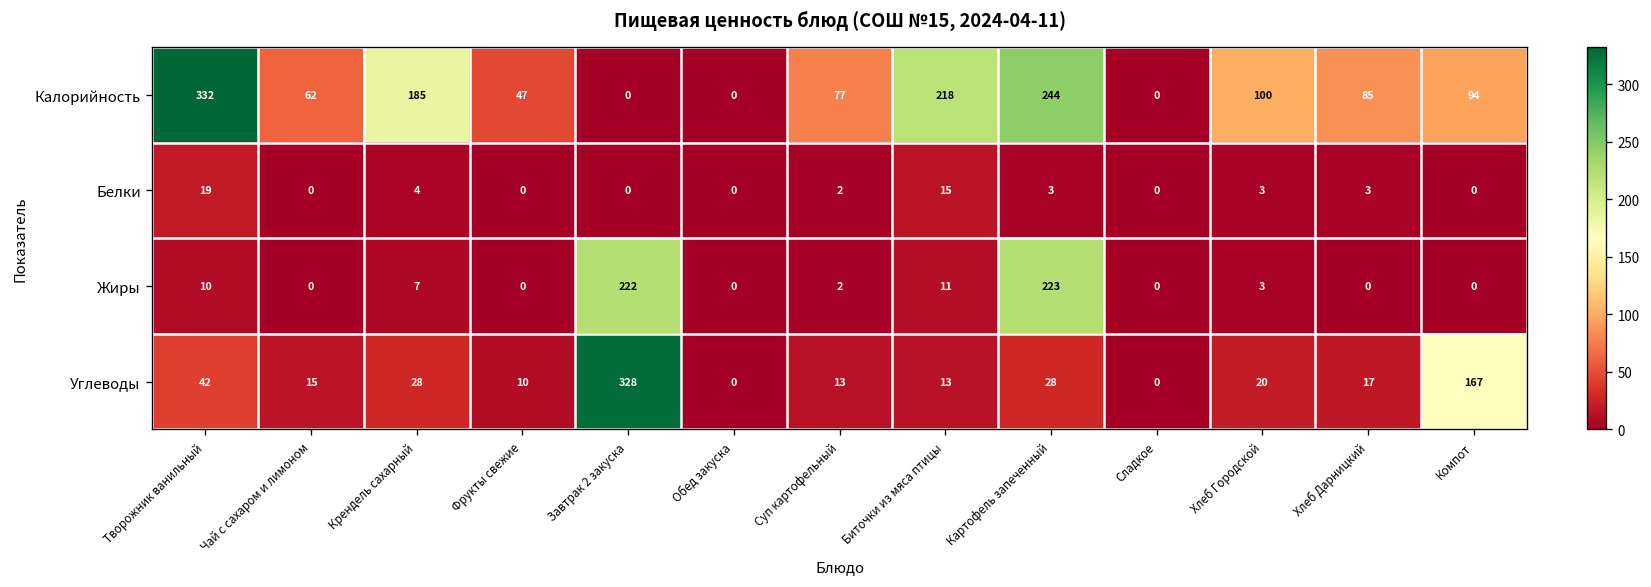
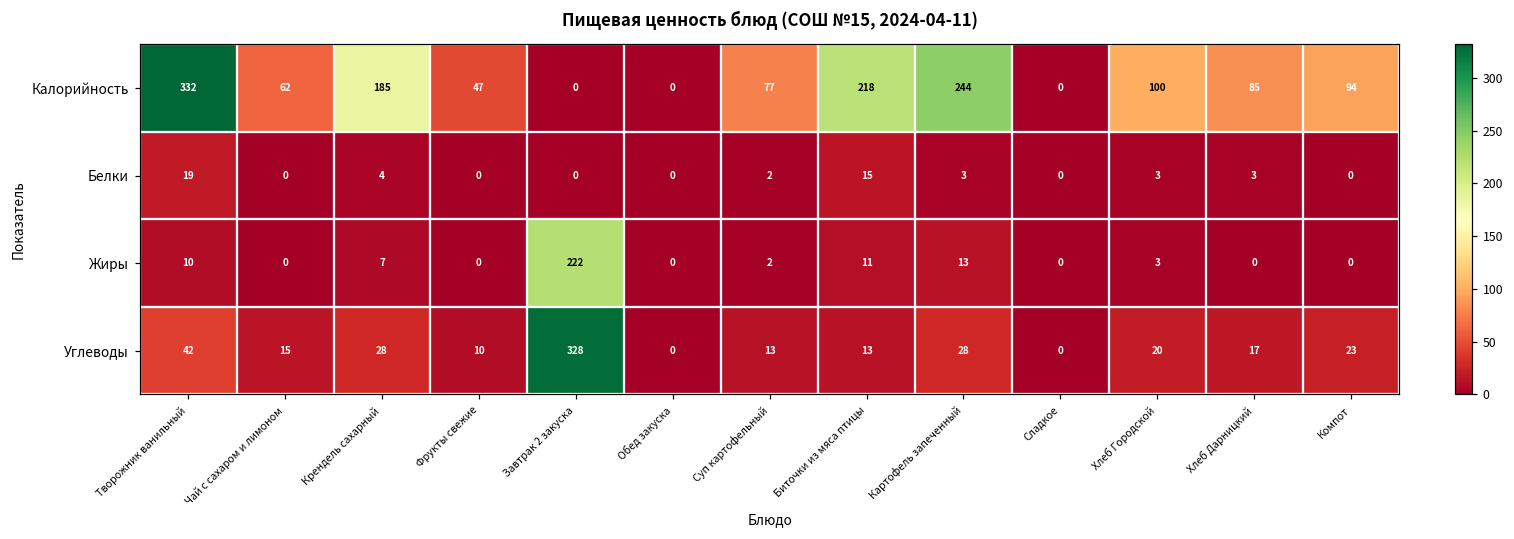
  {
    "Калорийность": {
      "Творожник ванильный": 332,
      "Чай с сахаром и лимоном": 62,
      "Крендель сахарный": 185,
      "Фрукты свежие": 47,
      "Завтрак 2 закуска": 0,
      "Обед закуска": 0,
      "Суп картофельный": 77,
      "Биточки из мяса птицы": 218,
      "Картофель запеченный": 244,
      "Сладкое": 0,
      "Хлеб Городской": 100,
      "Хлеб Дарницкий": 85,
      "Компот": 94
    },
    "Белки": {
      "Творожник ванильный": 19,
      "Чай с сахаром и лимоном": 0,
      "Крендель сахарный": 4,
      "Фрукты свежие": 0,
      "Завтрак 2 закуска": 0,
      "Обед закуска": 0,
      "Суп картофельный": 2,
      "Биточки из мяса птицы": 15,
      "Картофель запеченный": 3,
      "Сладкое": 0,
      "Хлеб Городской": 3,
      "Хлеб Дарницкий": 3,
      "Компот": 0
    },
    "Жиры": {
      "Творожник ванильный": 10,
      "Чай с сахаром и лимоном": 0,
      "Крендель сахарный": 7,
      "Фрукты свежие": 0,
      "Завтрак 2 закуска": 222,
      "Обед закуска": 0,
      "Суп картофельный": 2,
      "Биточки из мяса птицы": 11,
-     "Картофель запеченный": 223,
+     "Картофель запеченный": 13,
      "Сладкое": 0,
      "Хлеб Городской": 3,
      "Хлеб Дарницкий": 0,
      "Компот": 0
    },
    "Углеводы": {
      "Творожник ванильный": 42,
      "Чай с сахаром и лимоном": 15,
      "Крендель сахарный": 28,
      "Фрукты свежие": 10,
      "Завтрак 2 закуска": 328,
      "Обед закуска": 0,
      "Суп картофельный": 13,
      "Биточки из мяса птицы": 13,
      "Картофель запеченный": 28,
      "Сладкое": 0,
      "Хлеб Городской": 20,
      "Хлеб Дарницкий": 17,
-     "Компот": 167
+     "Компот": 23
    }
  }
